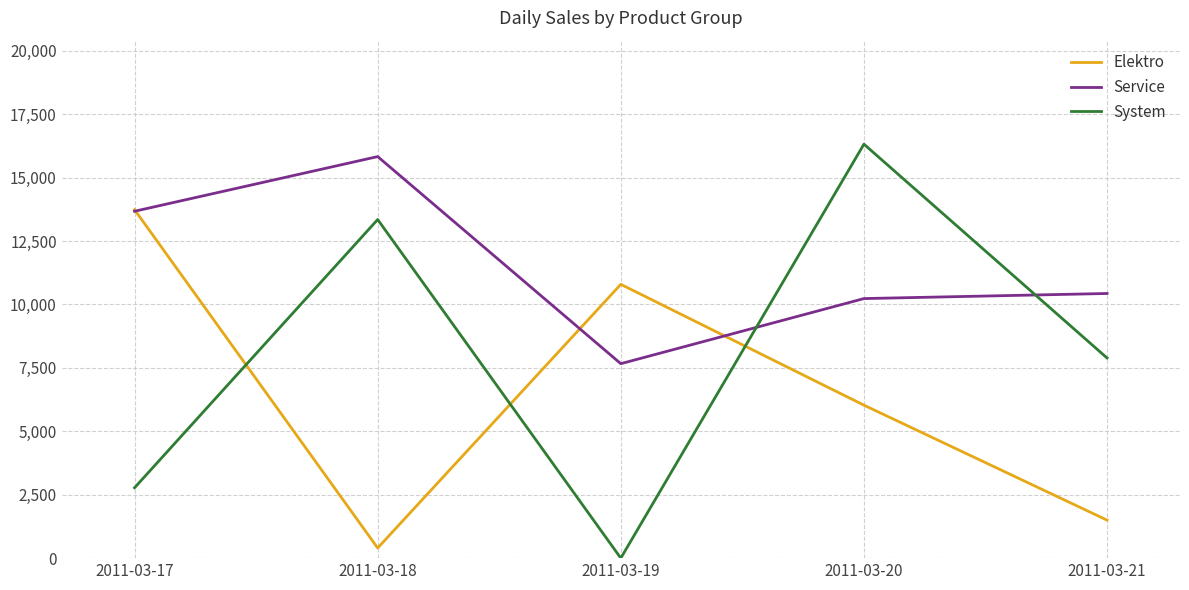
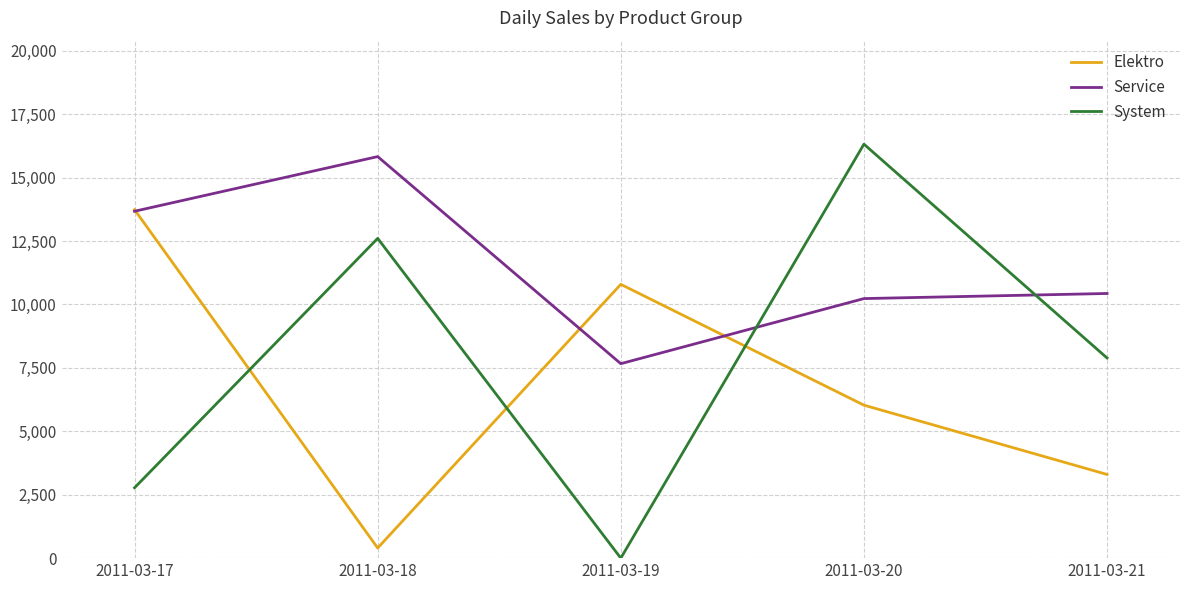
  {
    "Elektro": {
      "2011-03-18": "400",
      "2011-03-19": "10,800",
      "2011-03-20": "6,000",
-     "2011-03-21": "1,500"
+     "2011-03-21": "3,300"
    },
    "Service": {
      "2011-03-18": "15,800",
      "2011-03-19": "7,700",
      "2011-03-20": "10,200",
      "2011-03-21": "10,400"
    },
    "System": {
      "2011-03-17": "2,800",
-     "2011-03-18": "13,300",
+     "2011-03-18": "12,600",
      "2011-03-19": "0",
      "2011-03-20": "16,300",
      "2011-03-21": "7,900"
    }
  }
